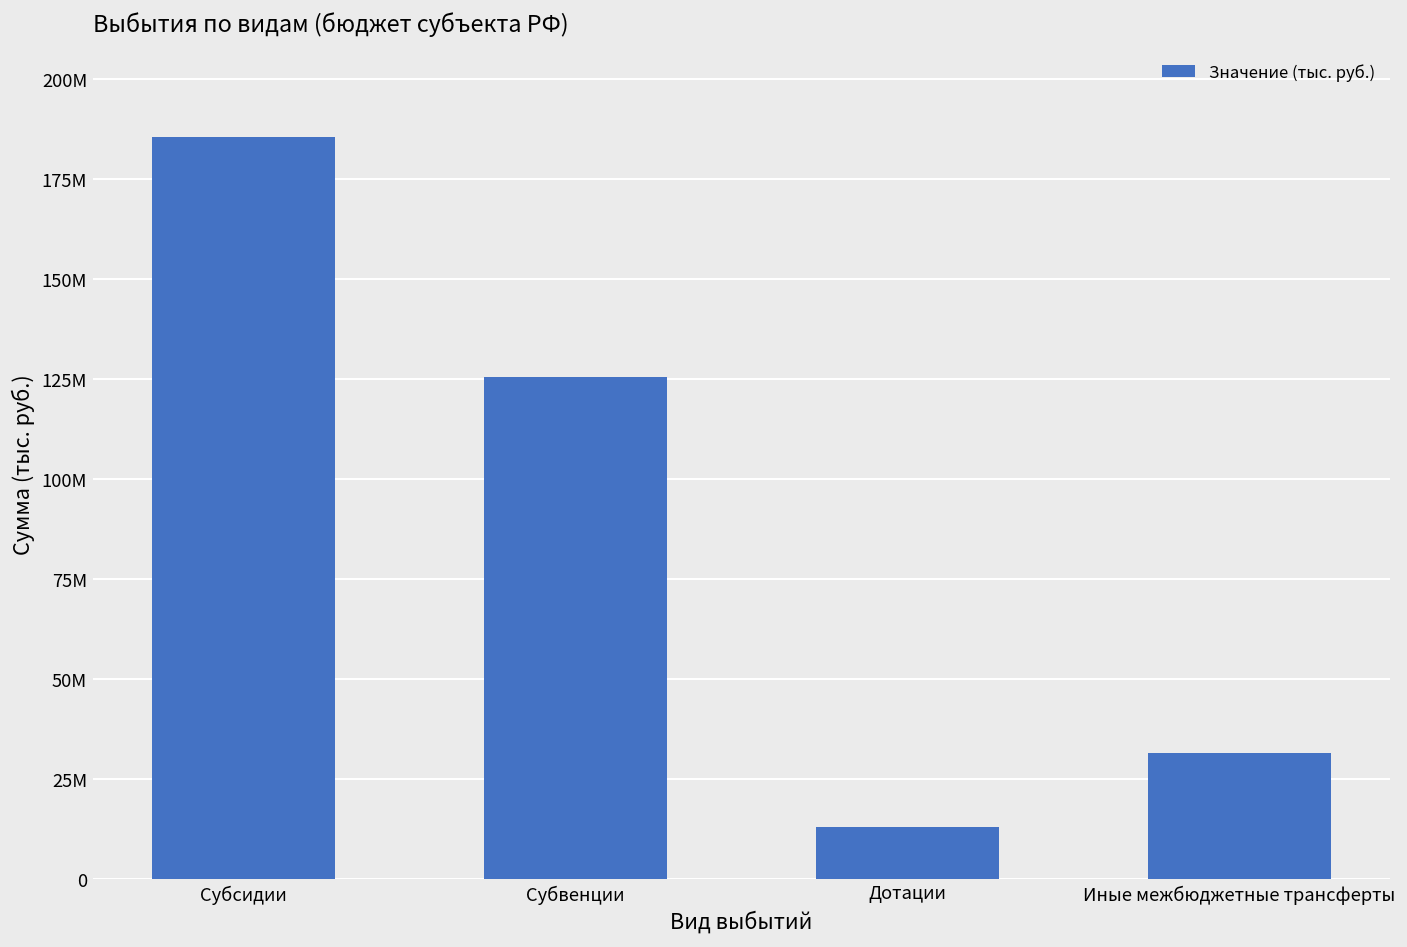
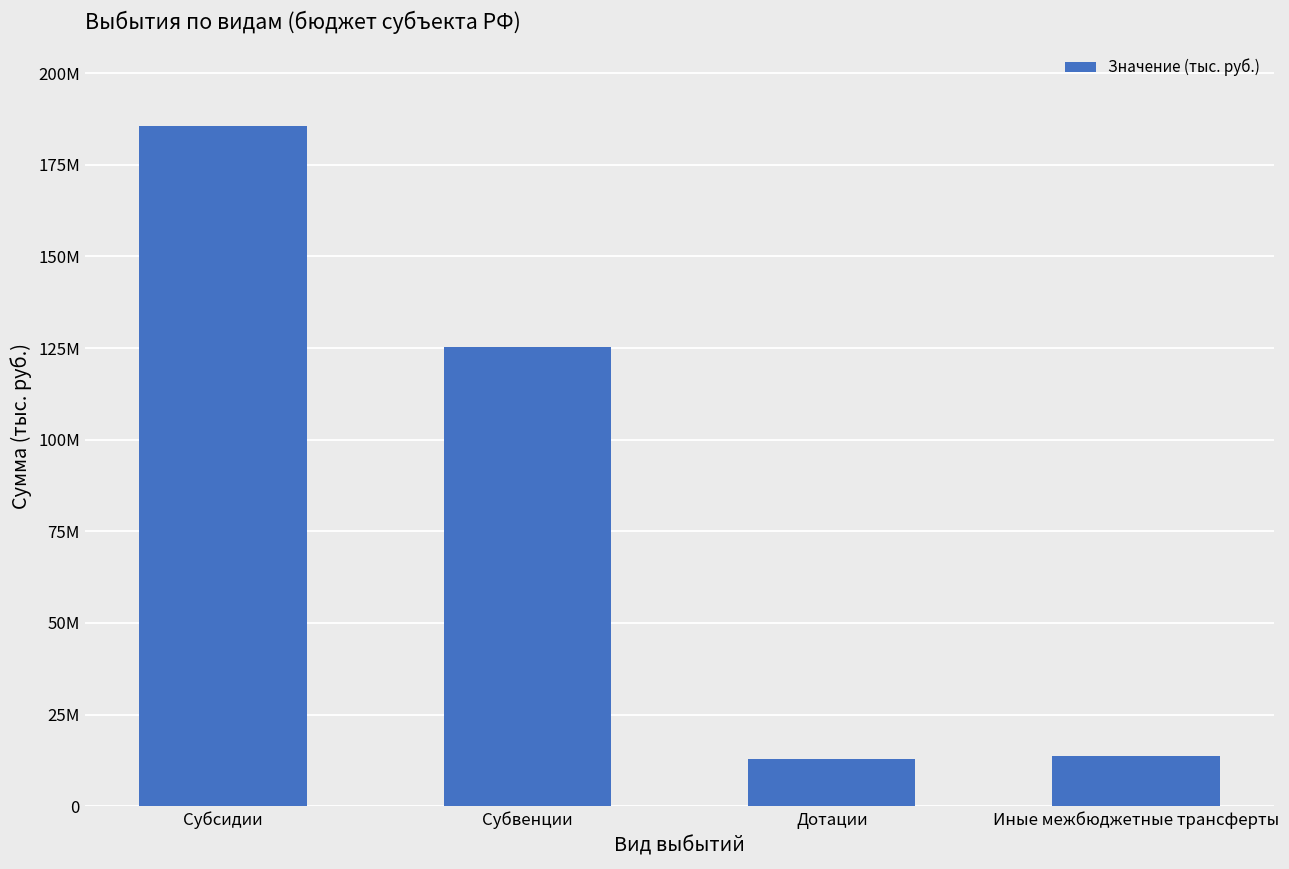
  {
    "Субсидии": 185000000,
    "Субвенции": 125000000,
    "Дотации": 13000000,
-   "Иные межбюджетные трансферты": 31000000
+   "Иные межбюджетные трансферты": 14000000
  }
